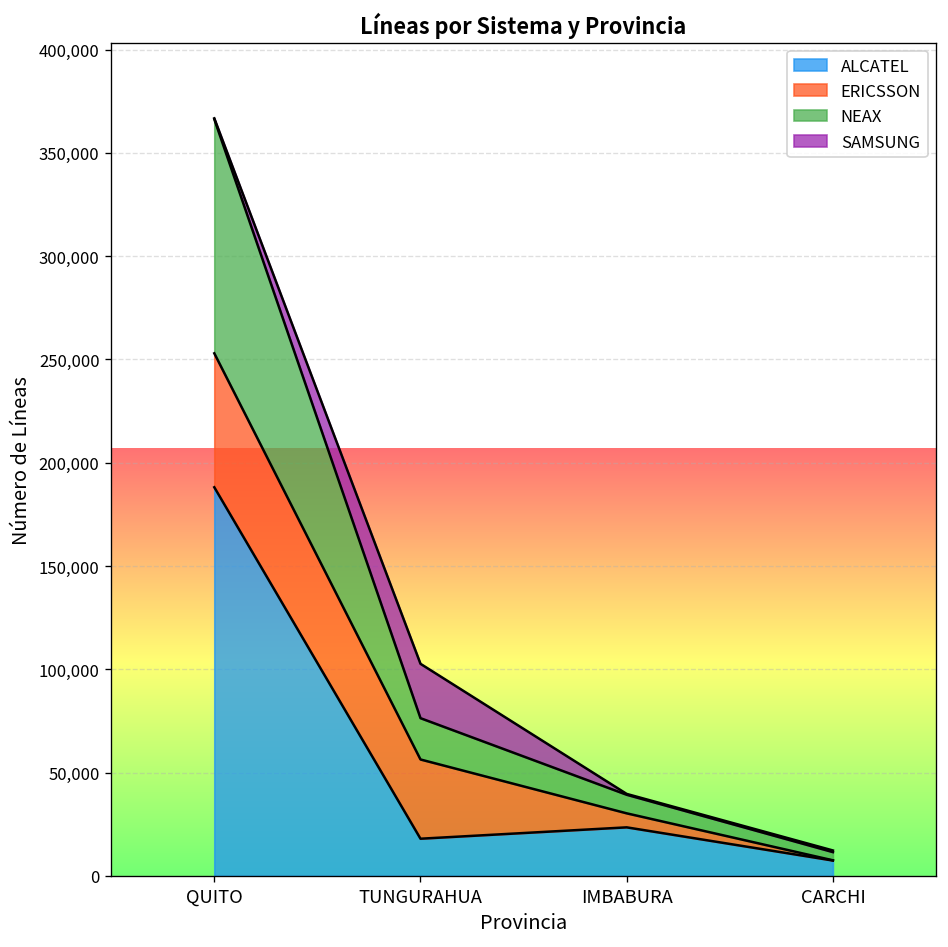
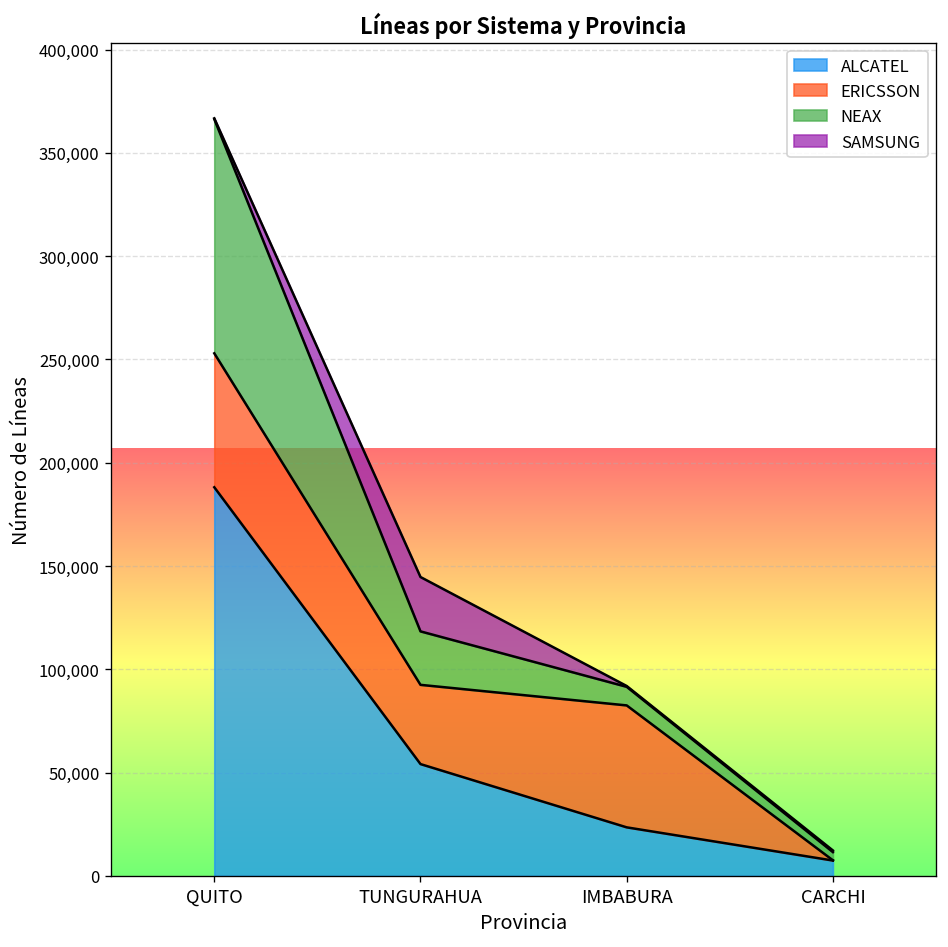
  {
    "ALCATEL": {
      "QUITO": "188,000",
-     "TUNGURAHUA": "18,000",
+     "TUNGURAHUA": "54,000",
      "IMBABURA": "23,000"
    },
    "ERICSSON": {
      "QUITO": "65,000",
      "TUNGURAHUA": "38,000",
-     "IMBABURA": "7,000"
+     "IMBABURA": "59,000"
    },
    "NEAX": {
-     "TUNGURAHUA": "20,000"
+     "TUNGURAHUA": "26,000"
    },
    "SAMSUNG": {
      "TUNGURAHUA": "26,000"
    }
  }
